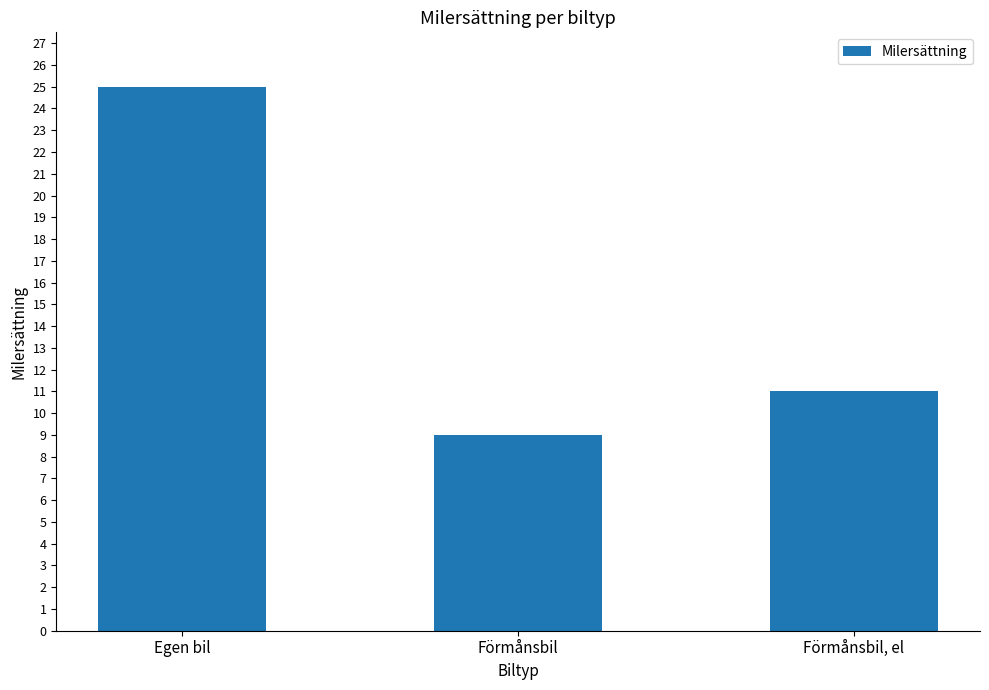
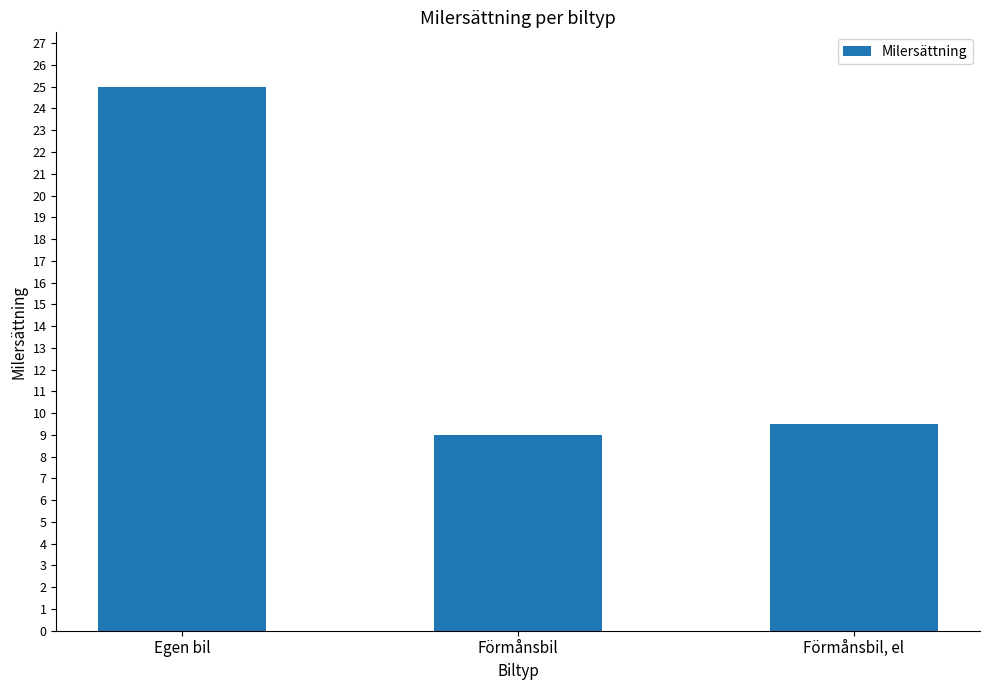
  {
    "Egen bil": 25.0,
    "Förmånsbil": 9.0,
-   "Förmånsbil, el": 11.0
+   "Förmånsbil, el": 9.5
  }
